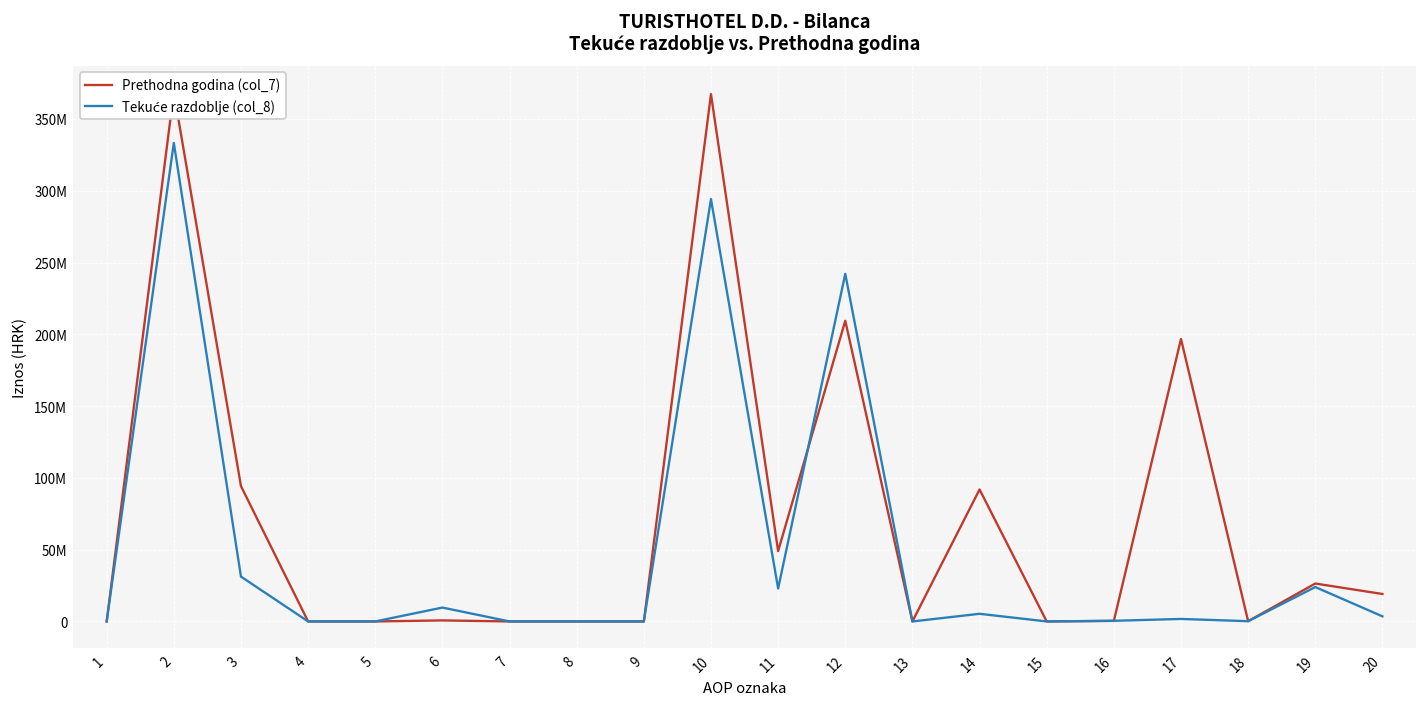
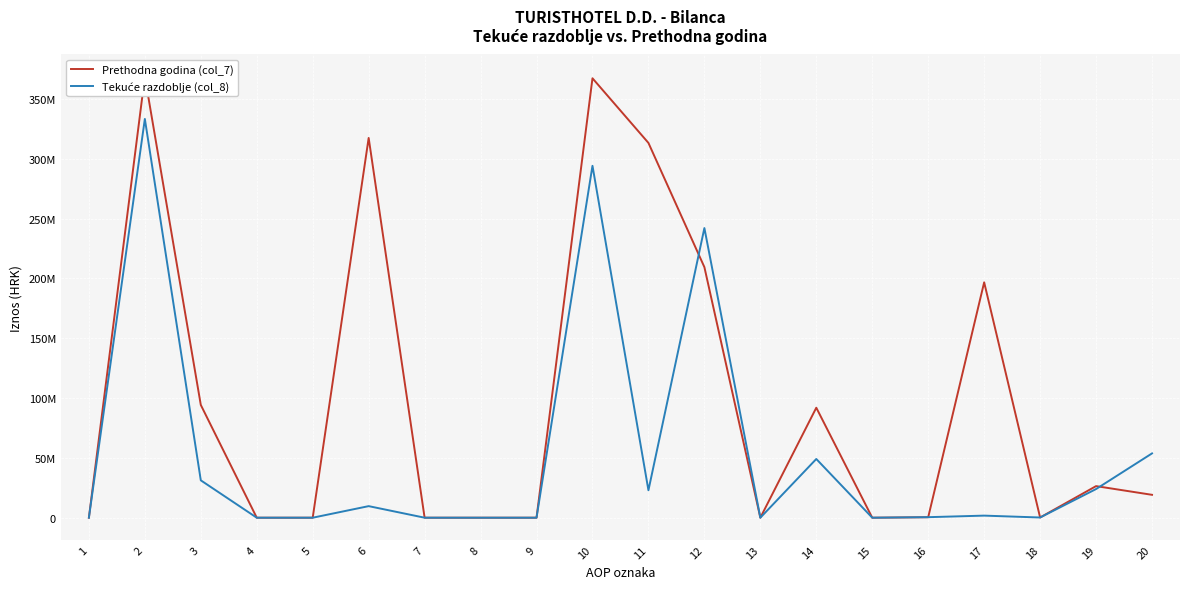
  {
    "Prethodna godina (col_7)": {
      "3": 94000000,
-     "6": 1000000,
+     "6": 317000000,
      "10": 367000000,
-     "11": 49000000,
+     "11": 313000000,
      "12": 209000000,
      "14": 92000000,
      "17": 197000000,
      "19": 26000000,
      "20": 19000000
    },
    "Tekuće razdoblje (col_8)": {
      "2": 333000000,
      "3": 31000000,
      "6": 10000000,
      "10": 294000000,
      "11": 23000000,
      "12": 242000000,
-     "14": 5000000,
+     "14": 49000000,
      "17": 2000000,
      "19": 24000000,
-     "20": 4000000
+     "20": 54000000
    }
  }
